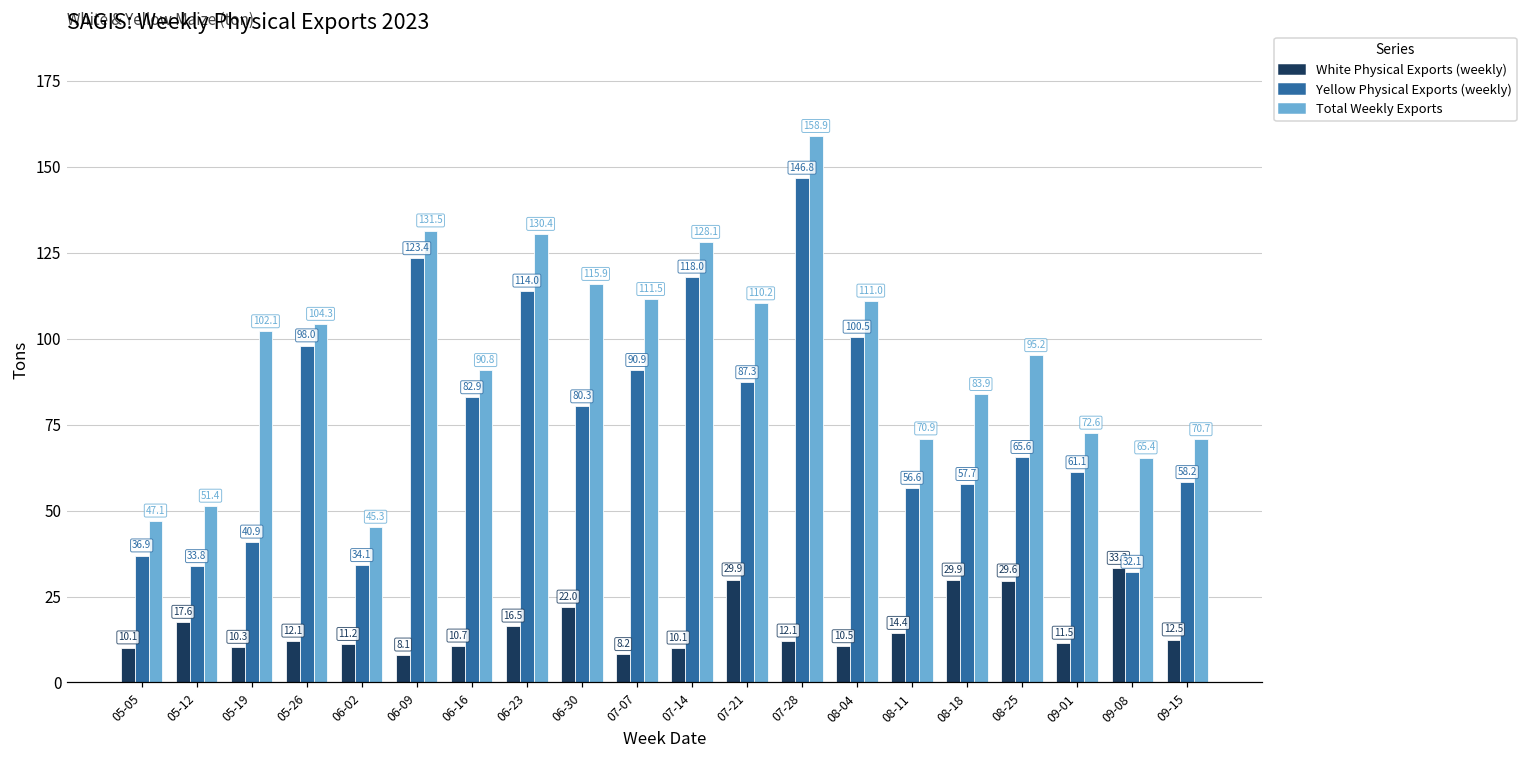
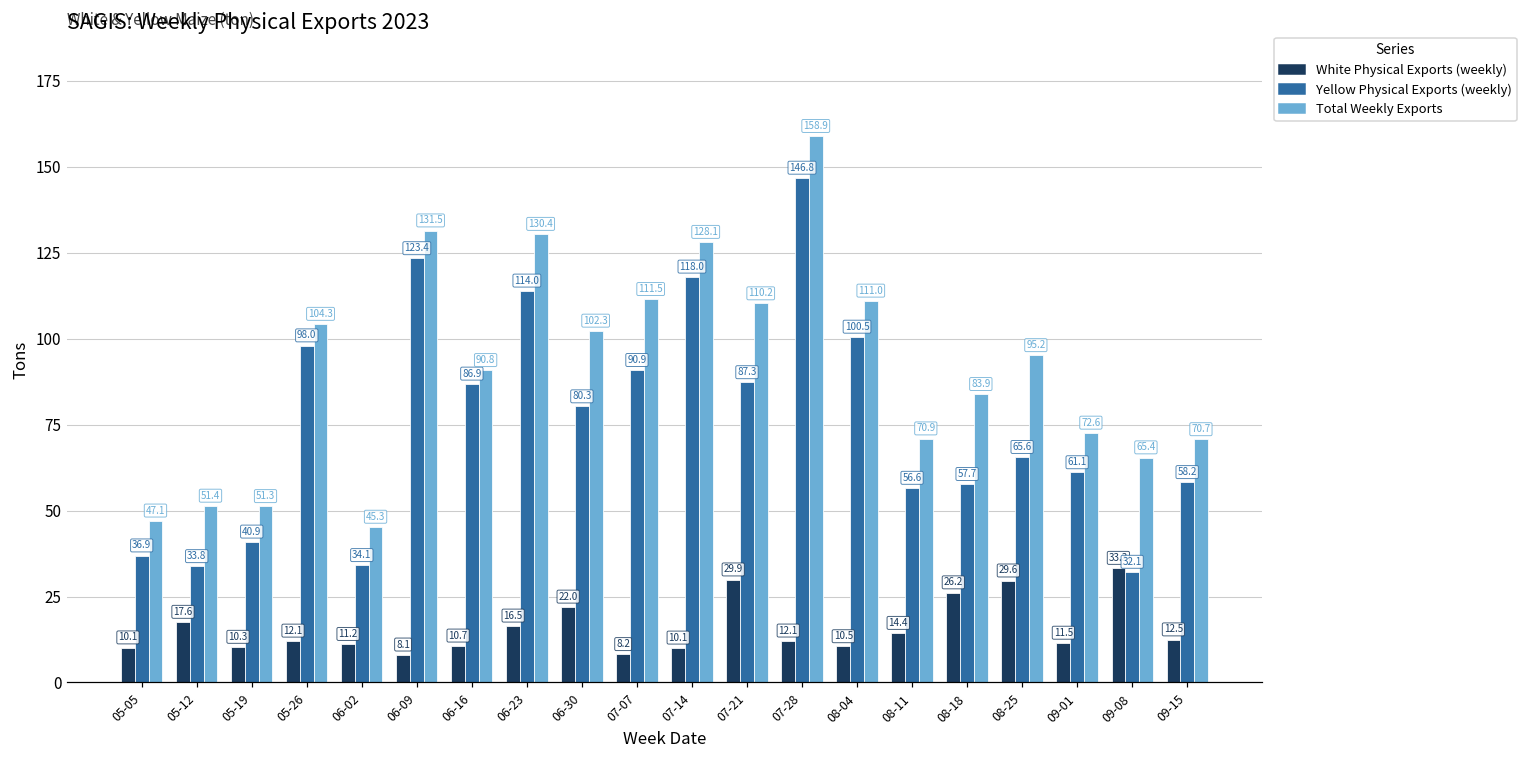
  {
    "White Physical Exports (weekly)": {
-     "08-18": 29.9
+     "08-18": 26.2
    },
    "Yellow Physical Exports (weekly)": {
-     "06-16": 82.9
+     "06-16": 86.9
    },
    "Total Weekly Exports": {
-     "05-19": 102.1,
-     "06-30": 115.9
+     "05-19": 51.3,
+     "06-30": 102.3
    }
  }
